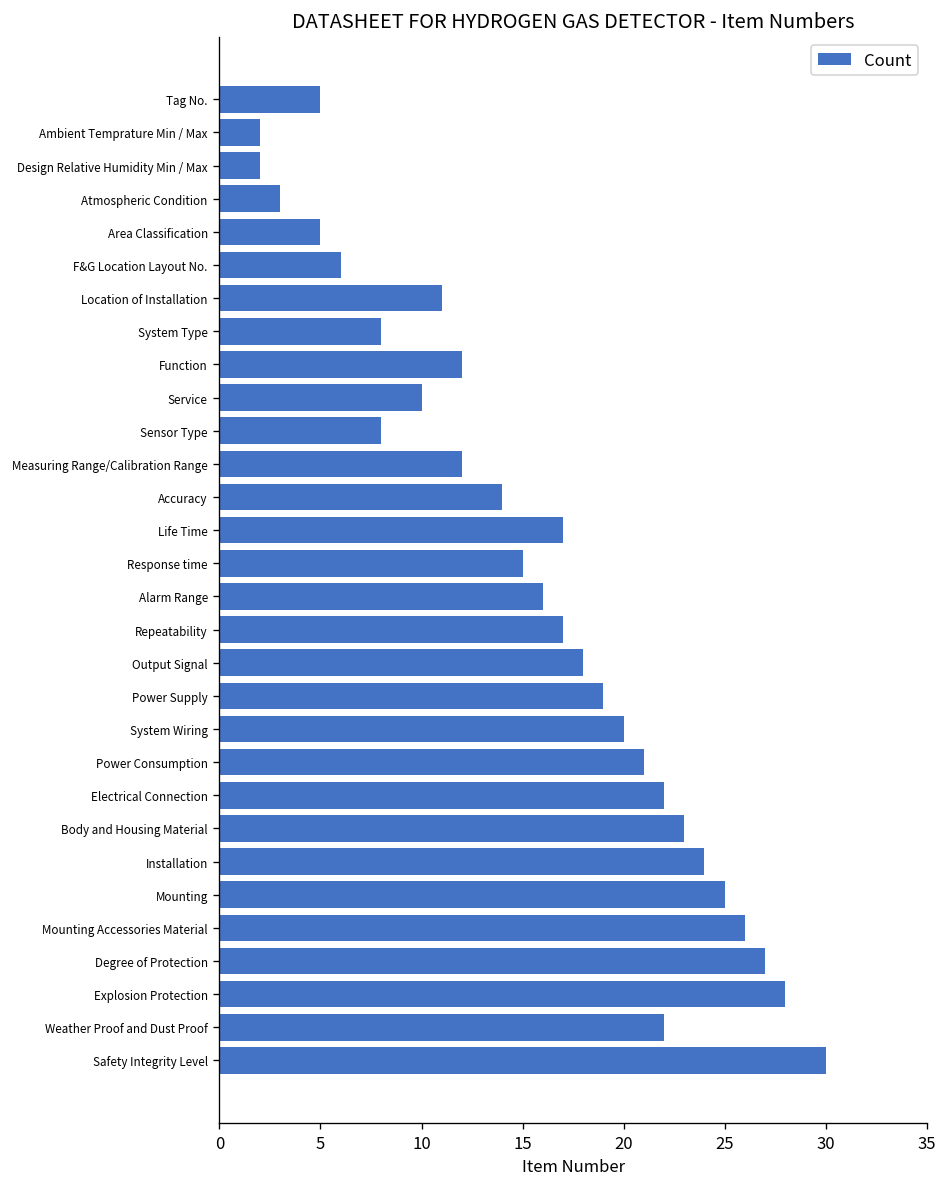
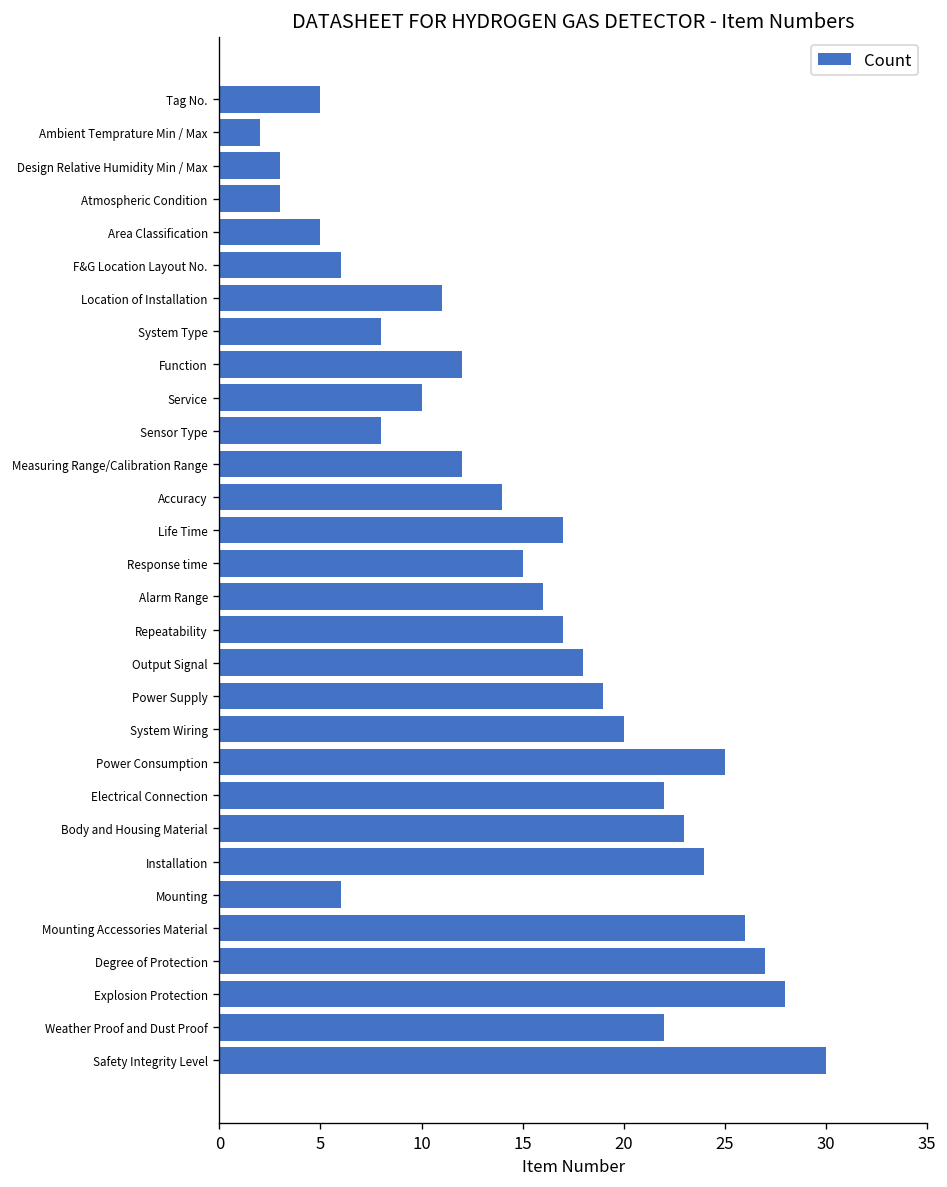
  {
    "Tag No.": 5,
    "Ambient Temprature Min / Max": 2,
-   "Design Relative Humidity Min / Max": 2,
+   "Design Relative Humidity Min / Max": 3,
    "Atmospheric Condition": 3,
    "Area Classification": 5,
    "F&G Location Layout No.": 6,
    "Location of Installation": 11,
    "System Type": 8,
    "Function": 12,
    "Service": 10,
    "Sensor Type": 8,
    "Measuring Range/Calibration Range": 12,
    "Accuracy": 14,
    "Life Time": 17,
    "Response time": 15,
    "Alarm Range": 16,
    "Repeatability": 17,
    "Output Signal": 18,
    "Power Supply": 19,
    "System Wiring": 20,
-   "Power Consumption": 21,
+   "Power Consumption": 25,
    "Electrical Connection": 22,
    "Body and Housing Material": 23,
    "Installation": 24,
-   "Mounting": 25,
+   "Mounting": 6,
    "Mounting Accessories Material": 26,
    "Degree of Protection": 27,
    "Explosion Protection": 28,
    "Weather Proof and Dust Proof": 22,
    "Safety Integrity Level": 30
  }
